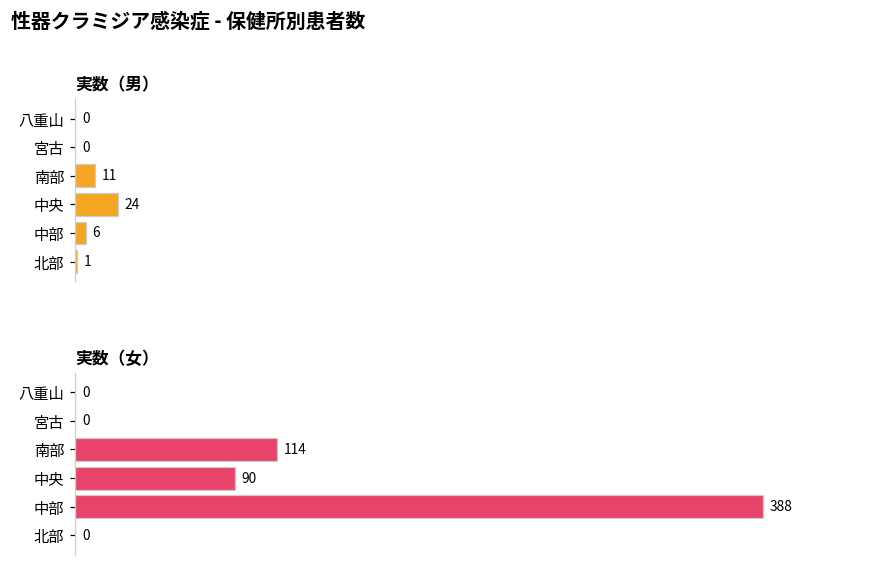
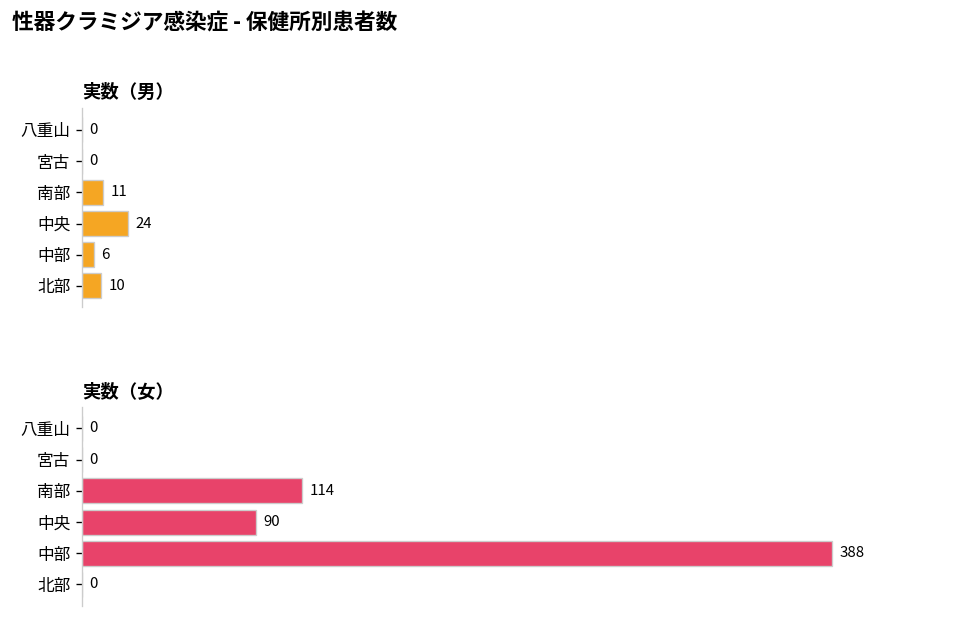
  {
    "実数（男）": {
      "八重山": 0,
      "宮古": 0,
      "南部": 11,
      "中央": 24,
      "中部": 6,
-     "北部": 1
+     "北部": 10
    },
    "実数（女）": {
      "八重山": 0,
      "宮古": 0,
      "南部": 114,
      "中央": 90,
      "中部": 388,
      "北部": 0
    }
  }
